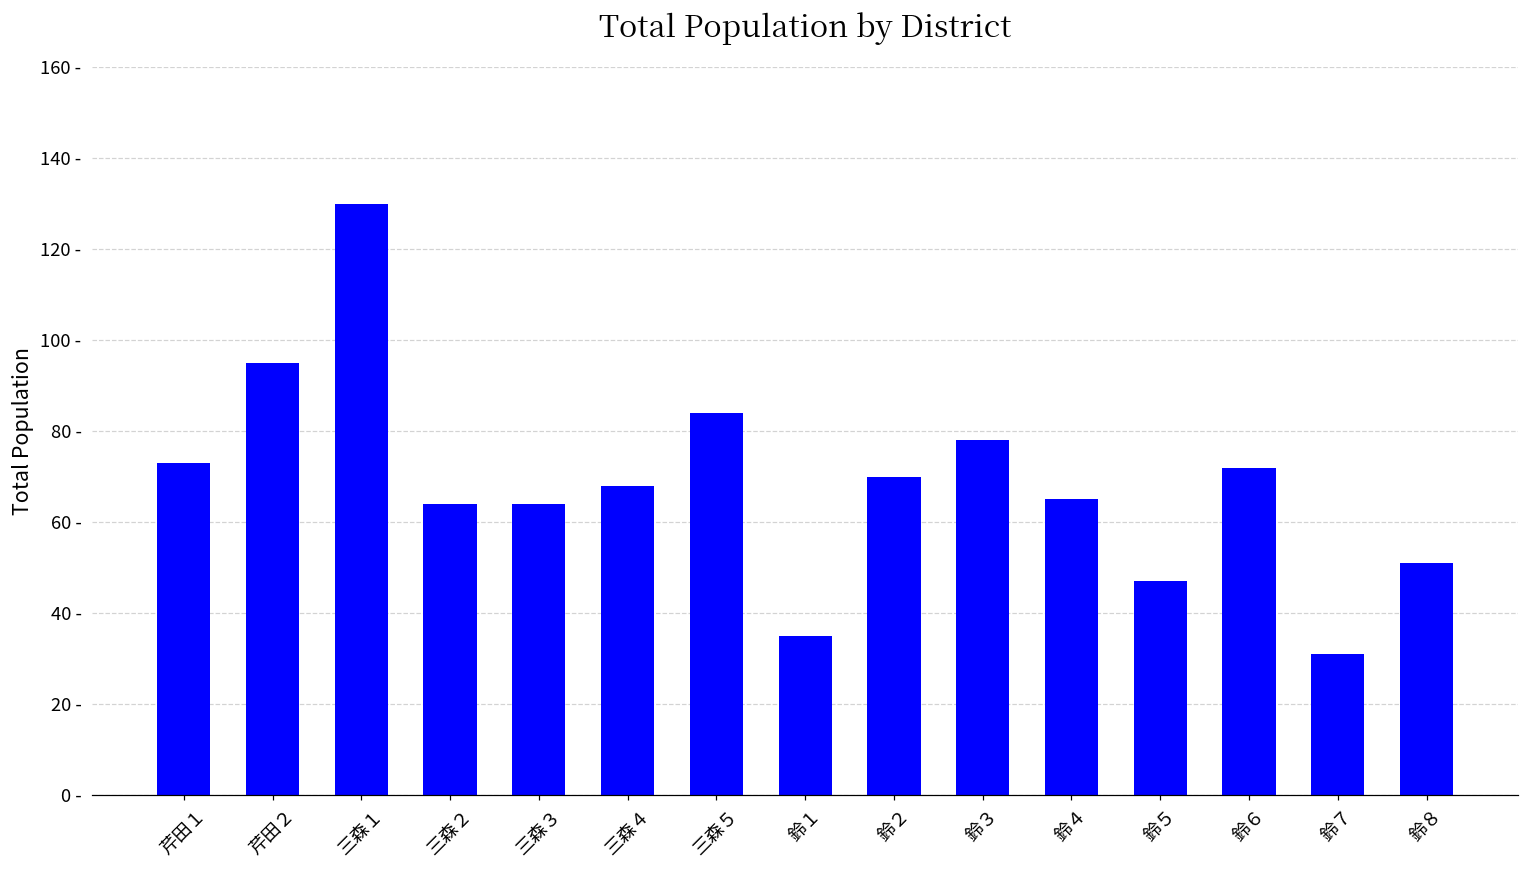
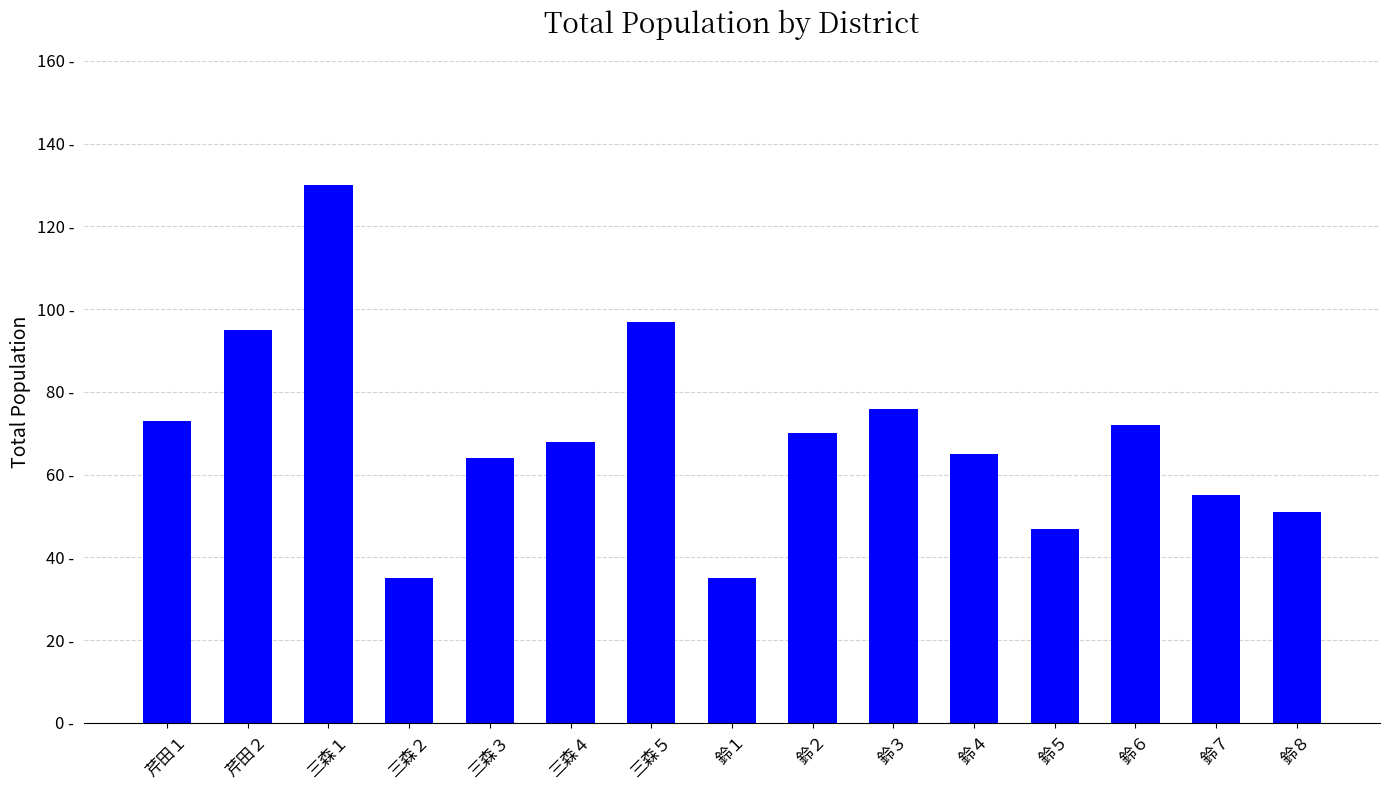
  {
    "芹田１": "73 -",
    "芹田２": "95 -",
    "三森１": "130 -",
-   "三森２": "64 -",
+   "三森２": "35 -",
    "三森３": "64 -",
    "三森４": "68 -",
-   "三森５": "84 -",
+   "三森５": "97 -",
    "鈴１": "35 -",
    "鈴２": "70 -",
-   "鈴３": "78 -",
+   "鈴３": "76 -",
    "鈴４": "65 -",
    "鈴５": "47 -",
    "鈴６": "72 -",
-   "鈴７": "31 -",
+   "鈴７": "55 -",
    "鈴８": "51 -"
  }
